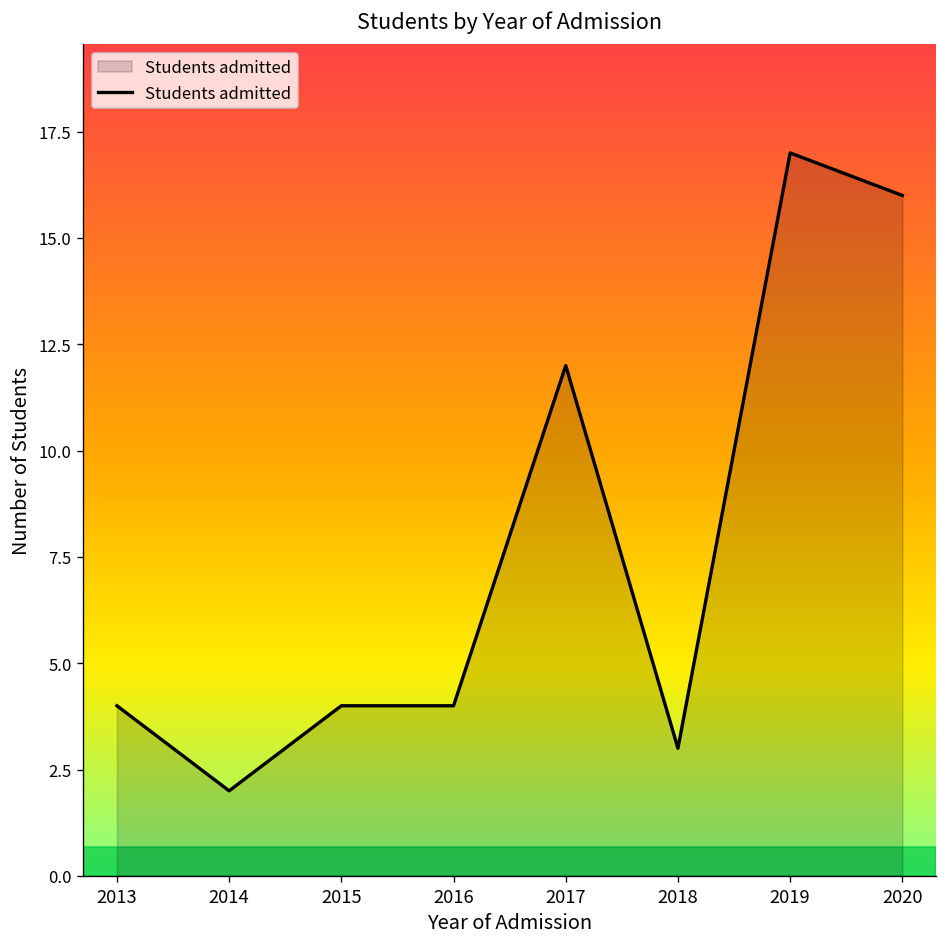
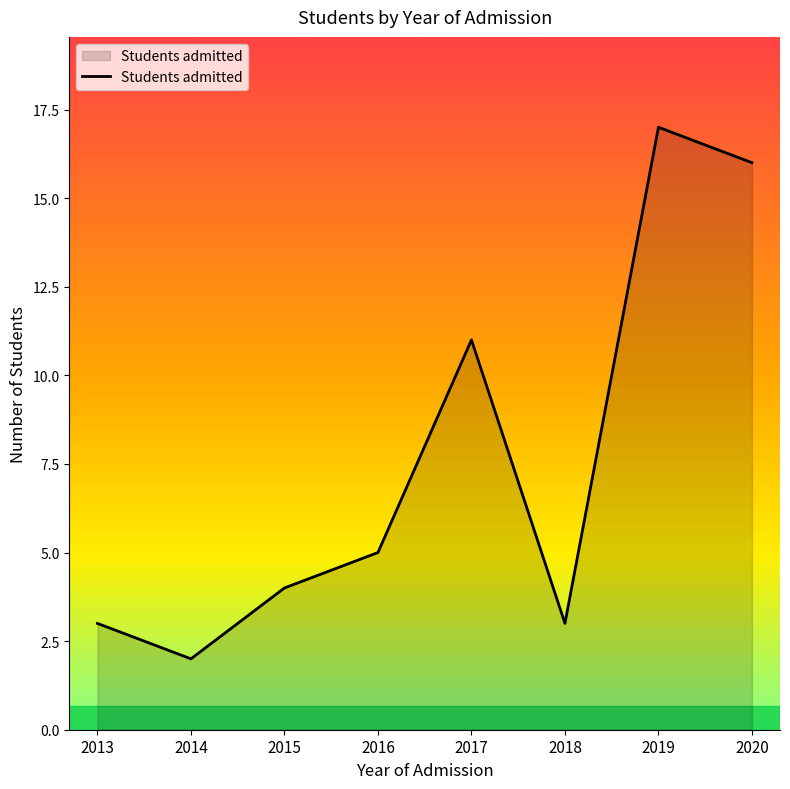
  {
-   "2013": 4,
+   "2013": 3,
    "2014": 2,
    "2015": 4,
-   "2016": 4,
-   "2017": 12,
+   "2016": 5,
+   "2017": 11,
    "2018": 3,
    "2019": 17,
    "2020": 16
  }
